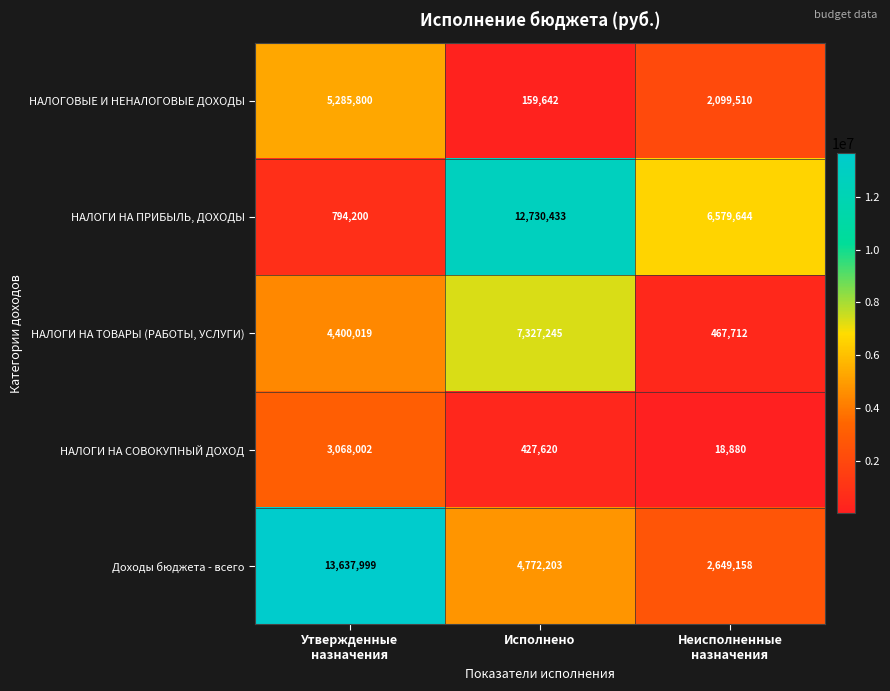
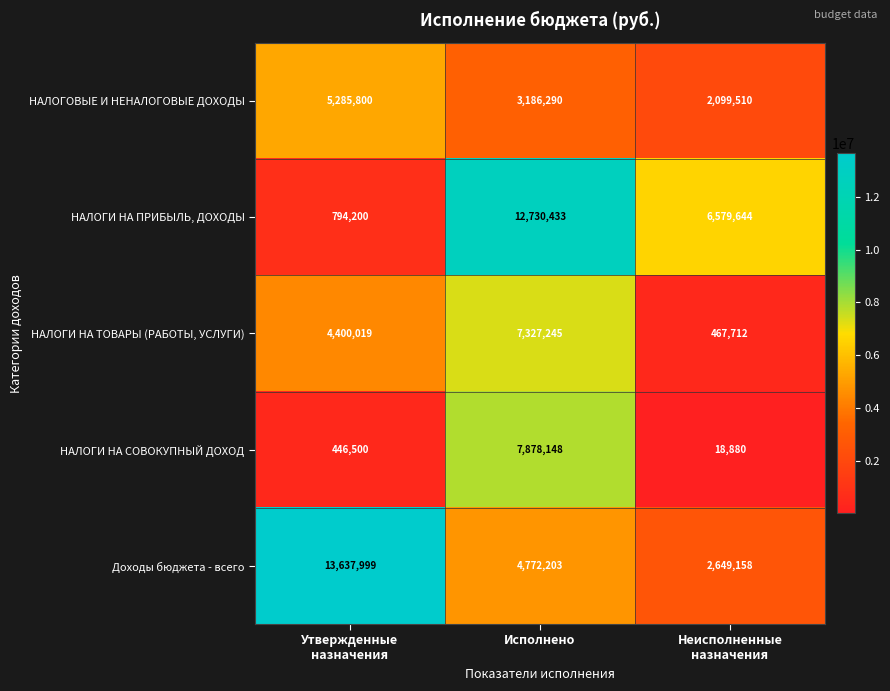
  {
    "НАЛОГОВЫЕ И НЕНАЛОГОВЫЕ ДОХОДЫ": {
      "Утвержденные назначения": "5,285,800",
-     "Исполнено": "159,642",
+     "Исполнено": "3,186,290",
      "Неисполненные назначения": "2,099,510"
    },
    "НАЛОГИ НА ПРИБЫЛЬ, ДОХОДЫ": {
      "Утвержденные назначения": "794,200",
      "Исполнено": "12,730,433",
      "Неисполненные назначения": "6,579,644"
    },
    "НАЛОГИ НА ТОВАРЫ (РАБОТЫ, УСЛУГИ)": {
      "Утвержденные назначения": "4,400,019",
      "Исполнено": "7,327,245",
      "Неисполненные назначения": "467,712"
    },
    "НАЛОГИ НА СОВОКУПНЫЙ ДОХОД": {
-     "Утвержденные назначения": "3,068,002",
-     "Исполнено": "427,620",
+     "Утвержденные назначения": "446,500",
+     "Исполнено": "7,878,148",
      "Неисполненные назначения": "18,880"
    },
    "Доходы бюджета - всего": {
      "Утвержденные назначения": "13,637,999",
      "Исполнено": "4,772,203",
      "Неисполненные назначения": "2,649,158"
    }
  }
